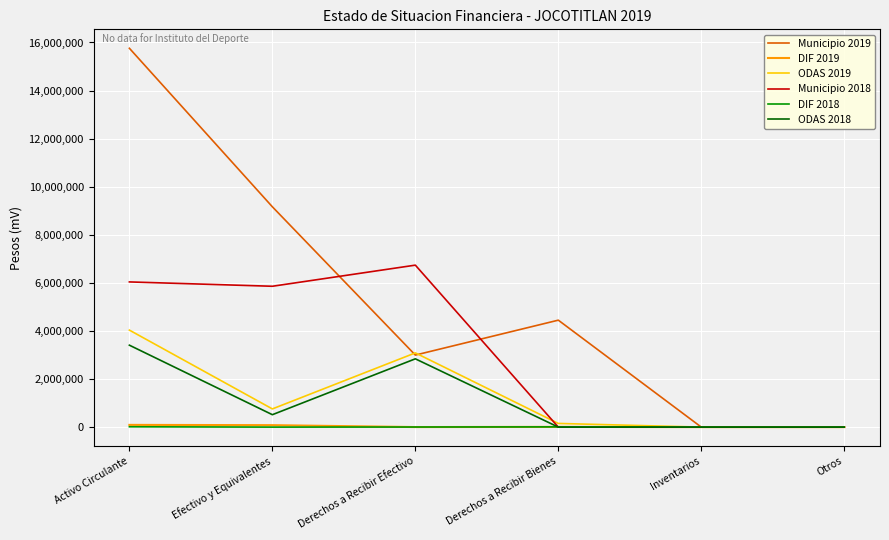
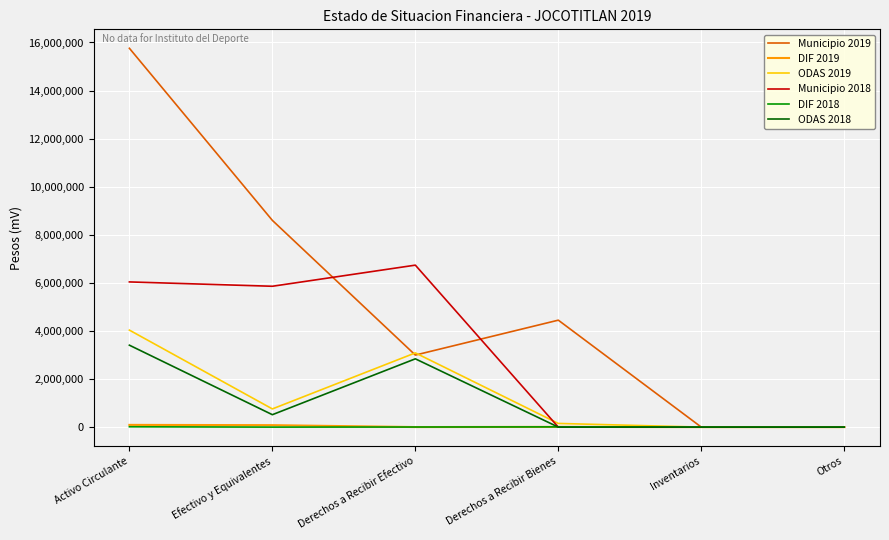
  {
    "Municipio 2019": {
      "Activo Circulante": "15,800,000",
-     "Efectivo y Equivalentes": "9,200,000",
+     "Efectivo y Equivalentes": "8,600,000",
      "Derechos a Recibir Bienes": "4,400,000"
    },
    "Municipio 2018": {
      "Activo Circulante": "6,000,000",
      "Efectivo y Equivalentes": "5,900,000",
      "Derechos a Recibir Efectivo": "6,700,000"
    }
  }
